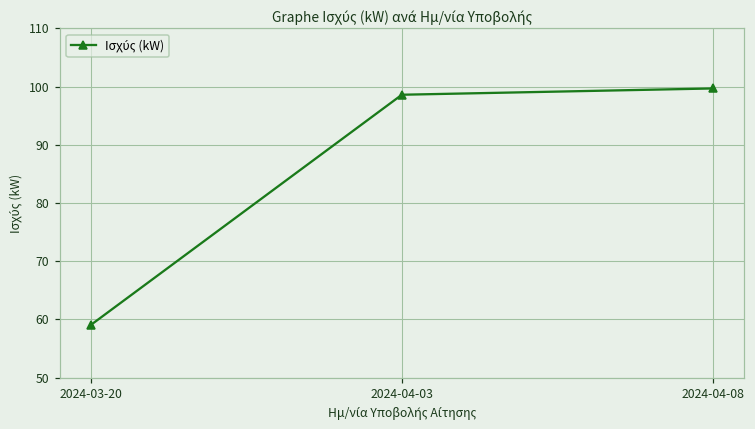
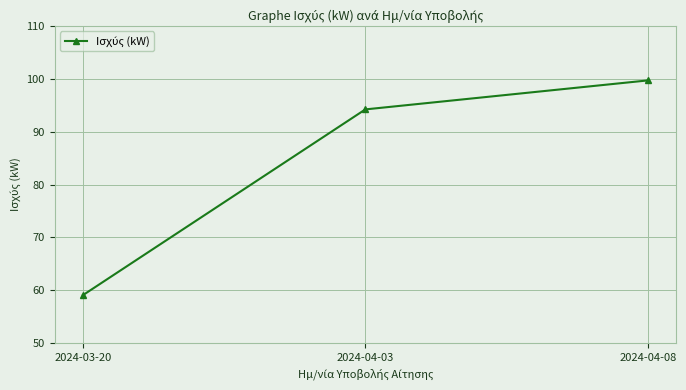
  {
    "2024-03-20": 59,
-   "2024-04-03": 99,
+   "2024-04-03": 94,
    "2024-04-08": 100
  }
